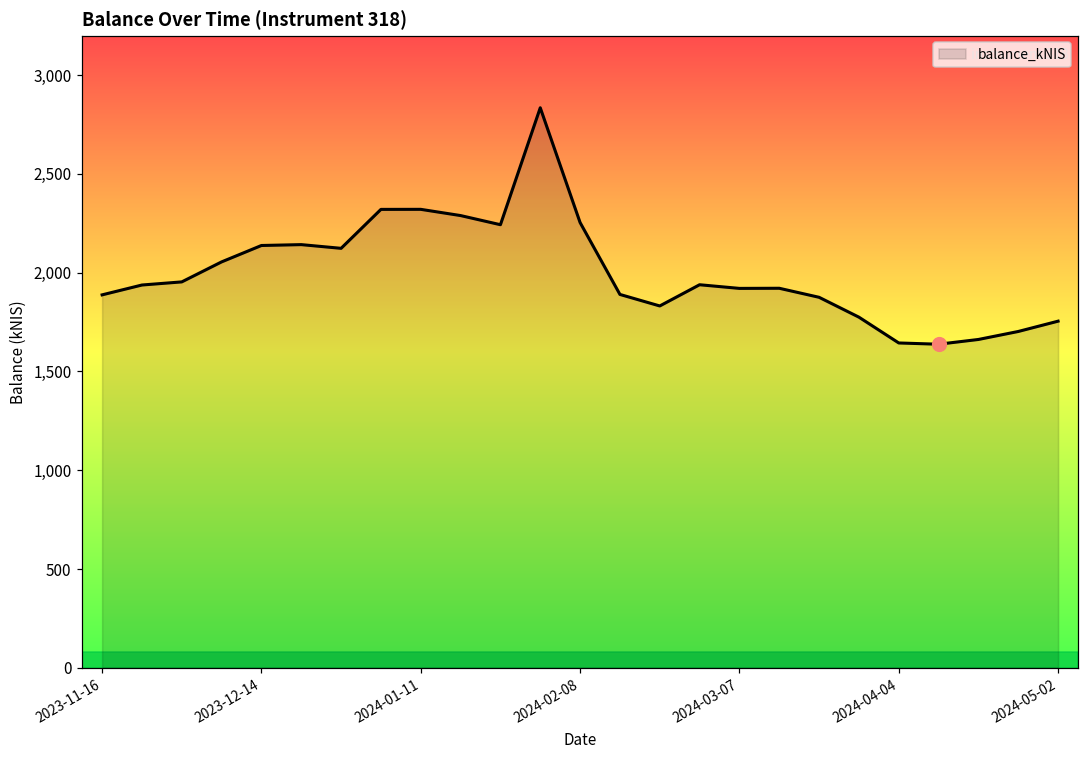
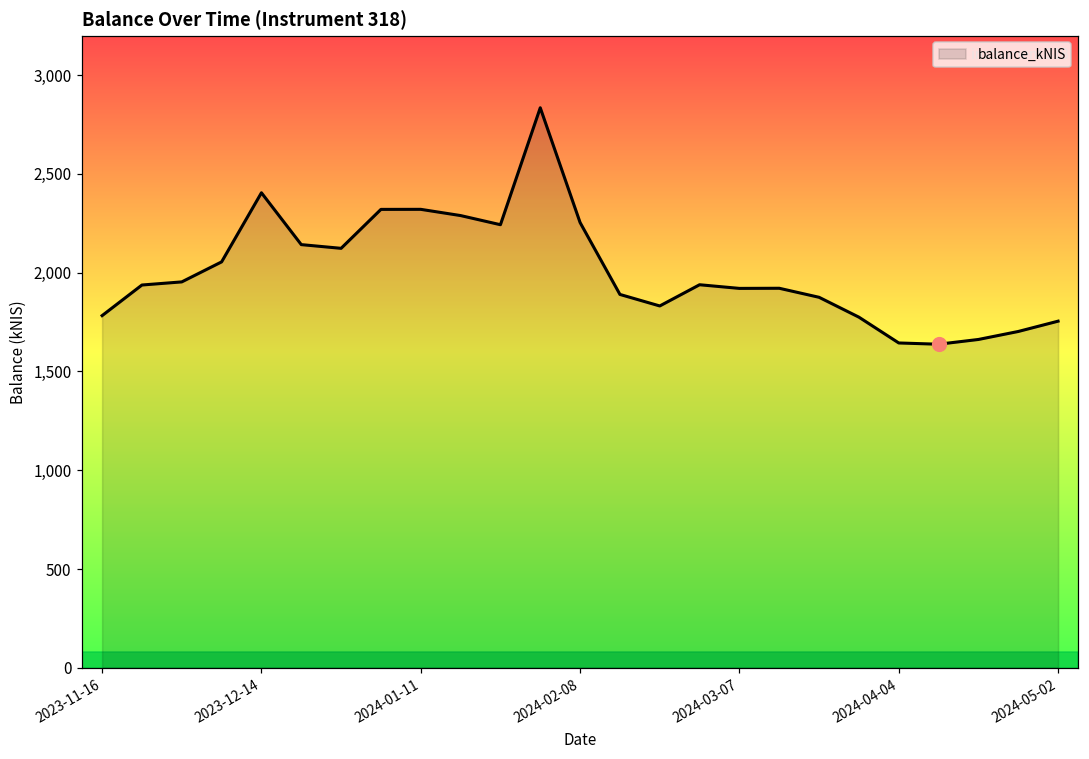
  {
    "balance_kNIS": {
-     "2023-11-16": "1,890",
-     "2023-12-14": "2,140",
+     "2023-11-16": "1,780",
+     "2023-12-14": "2,400",
      "2024-01-11": "2,320",
      "2024-02-08": "2,250",
      "2024-03-07": "1,920",
      "2024-04-04": "1,640",
      "2024-05-02": "1,750"
    }
  }
